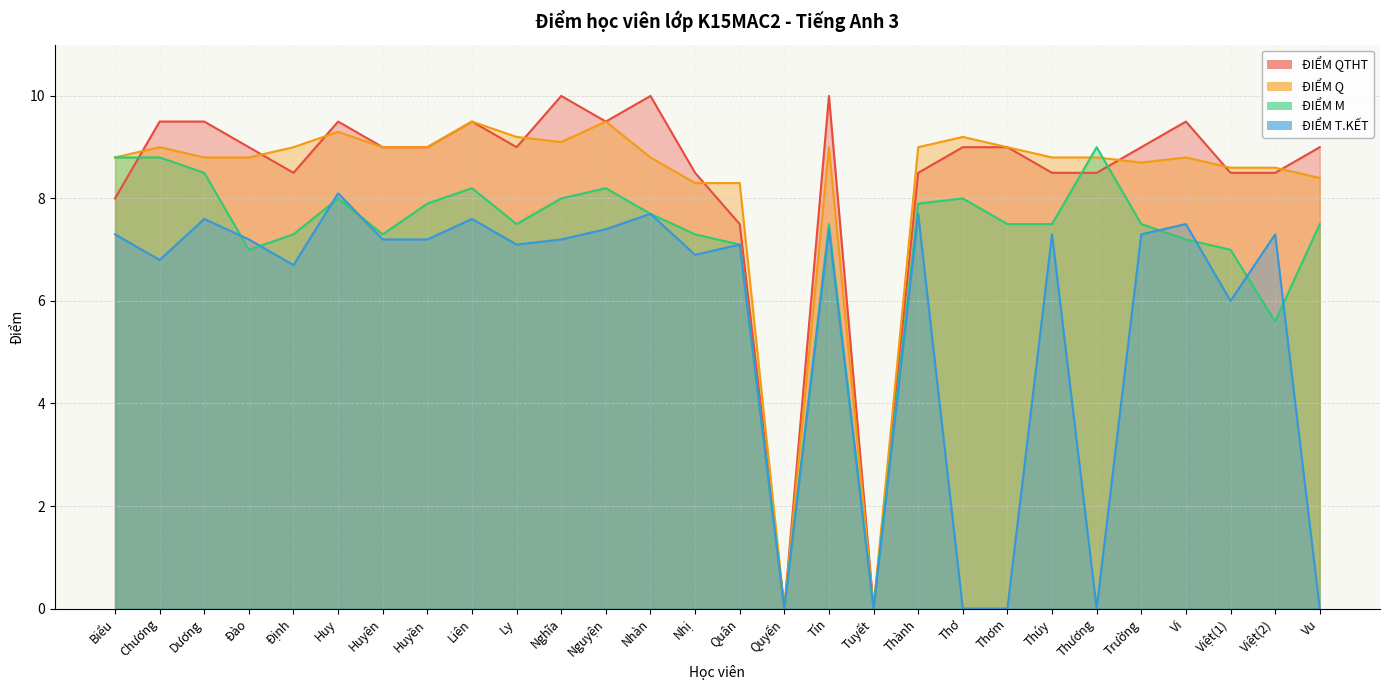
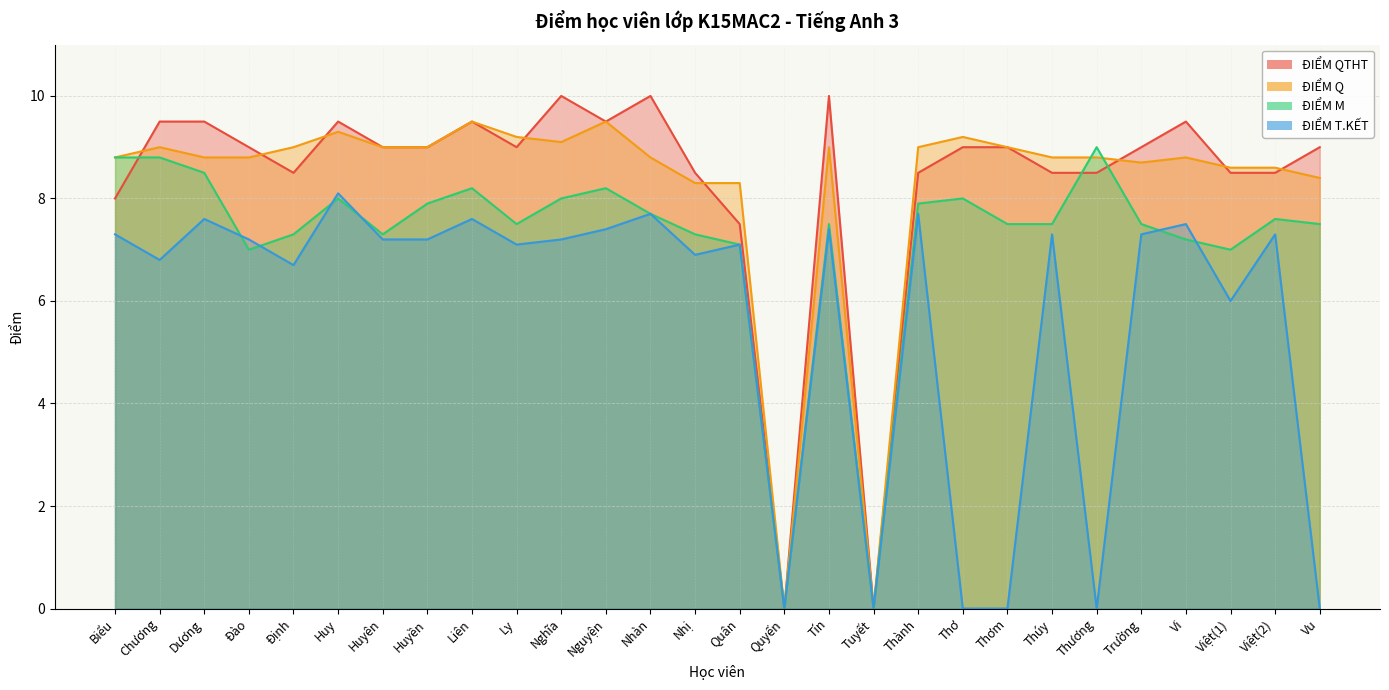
  {
    "ĐIỂM M": {
      "Chương": 8.8,
      "Dương": 8.5,
      "Đào": 7.0,
      "Định": 7.3,
      "Huy": 8.0,
      "Huyên": 7.3,
      "Huyền": 7.9,
      "Liên": 8.2,
      "Ly": 7.5,
      "Nghĩa": 8.0,
      "Nguyện": 8.2,
      "Nhị": 7.3,
      "Tín": 7.5,
      "Thành": 7.9,
      "Thơ": 8.0,
      "Thơm": 7.5,
      "Thúy": 7.5,
      "Thương": 9.0,
      "Trường": 7.5,
      "Vi": 7.2,
      "Việt(1)": 7.0,
-     "Việt(2)": 5.6,
+     "Việt(2)": 7.6,
      "Vu": 7.5
    },
    "ĐIỂM T.KẾT": {
      "Biểu": 7.3,
      "Chương": 6.8,
      "Dương": 7.6,
      "Đào": 7.2,
      "Định": 6.7,
      "Huy": 8.1,
      "Huyên": 7.2,
      "Huyền": 7.2,
      "Liên": 7.6,
      "Ly": 7.1,
      "Nghĩa": 7.2,
      "Nguyện": 7.4,
      "Nhị": 6.9,
      "Tín": 7.4,
      "Thành": 7.7,
      "Thơ": 0.0,
      "Thơm": 0.0,
      "Thúy": 7.3,
      "Thương": 0.0,
      "Trường": 7.3,
      "Vi": 7.5,
      "Việt(1)": 6.0,
      "Việt(2)": 7.3,
      "Vu": 0.0
    }
  }
